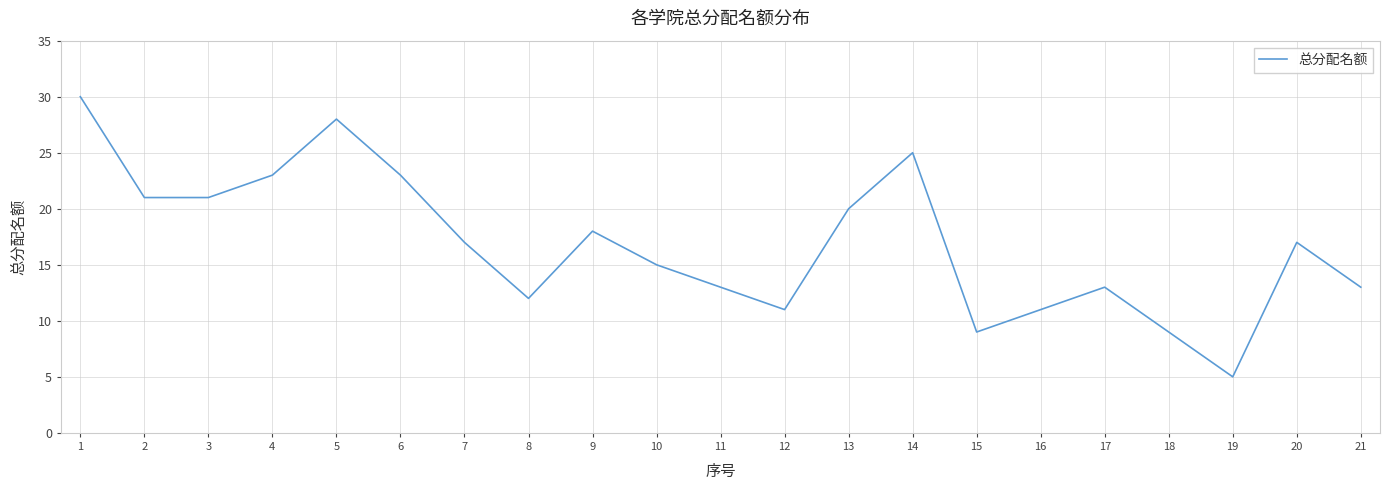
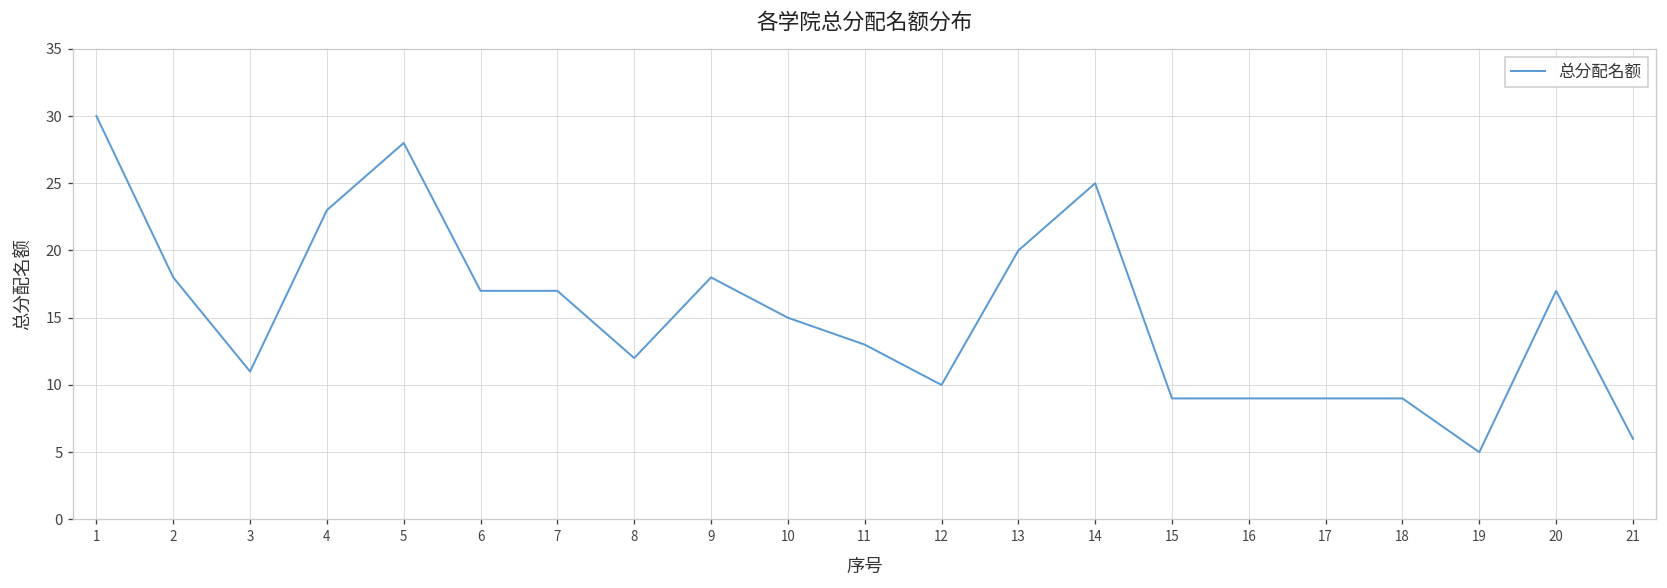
  {
    "1": 30,
-   "2": 21,
-   "3": 21,
+   "2": 18,
+   "3": 11,
    "4": 23,
    "5": 28,
-   "6": 23,
+   "6": 17,
    "7": 17,
    "8": 12,
    "9": 18,
    "10": 15,
    "11": 13,
-   "12": 11,
+   "12": 10,
    "13": 20,
    "14": 25,
    "15": 9,
-   "16": 11,
-   "17": 13,
+   "16": 9,
+   "17": 9,
    "18": 9,
    "19": 5,
    "20": 17,
-   "21": 13
+   "21": 6
  }
